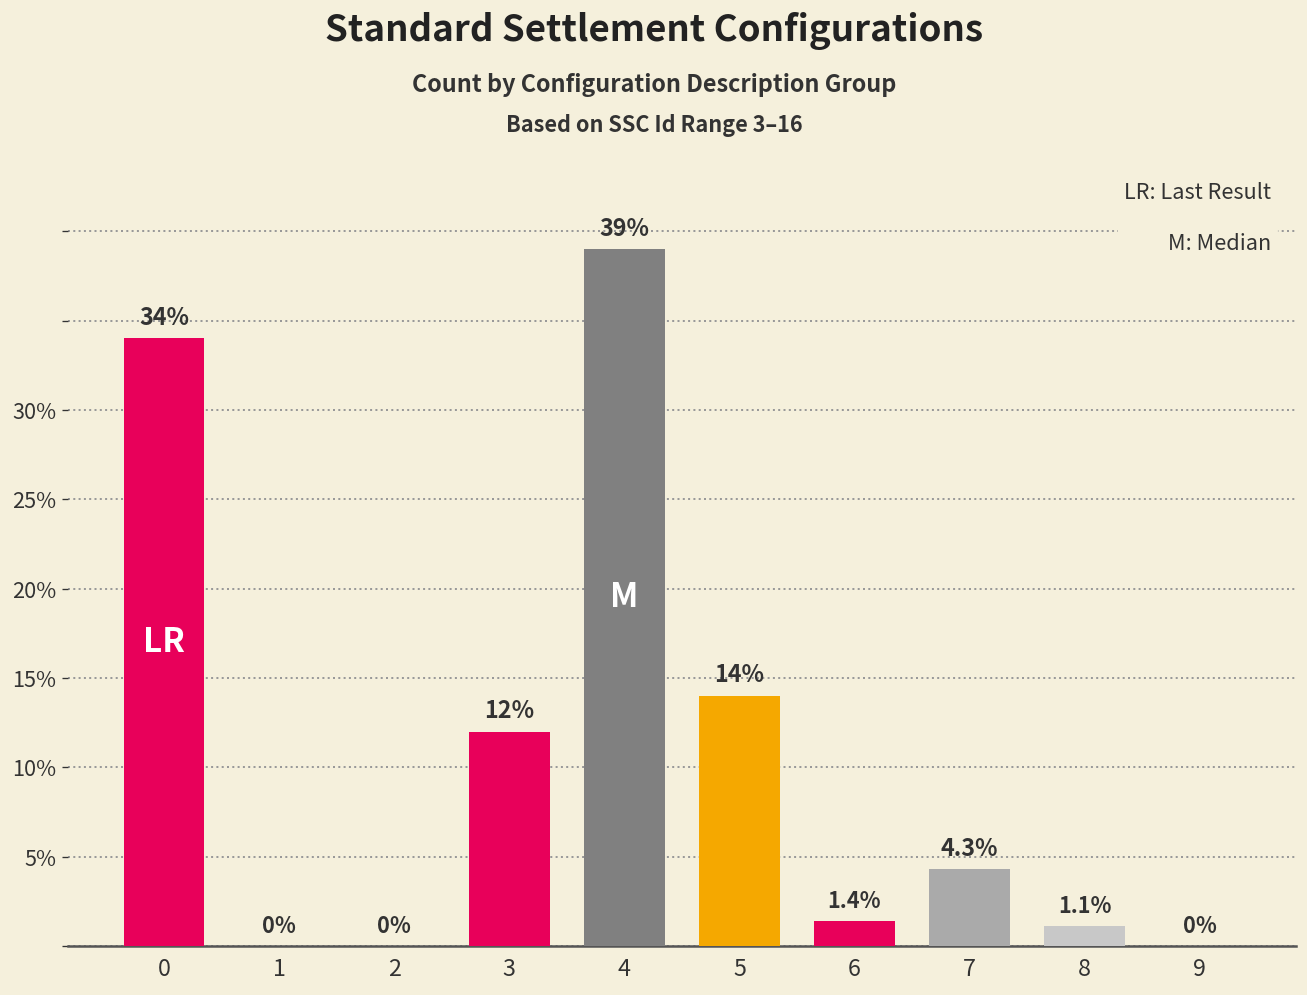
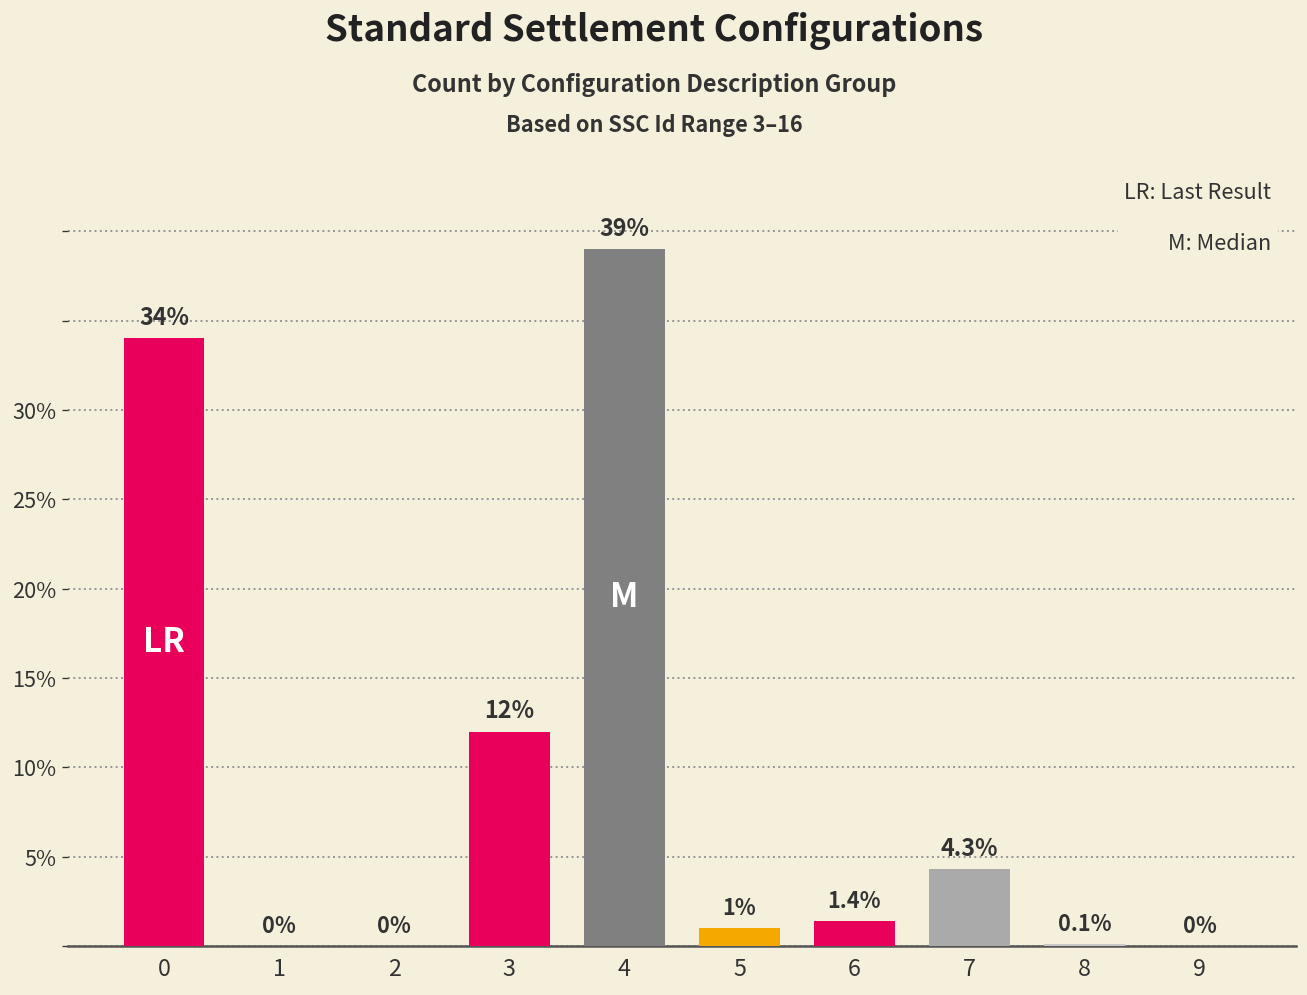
  {
    "0": "34%",
    "1": "0%",
    "2": "0%",
    "3": "12%",
    "4": "39%",
-   "5": "14%",
+   "5": "1%",
    "6": "1.4%",
    "7": "4.3%",
-   "8": "1.1%",
+   "8": "0.1%",
    "9": "0%"
  }
